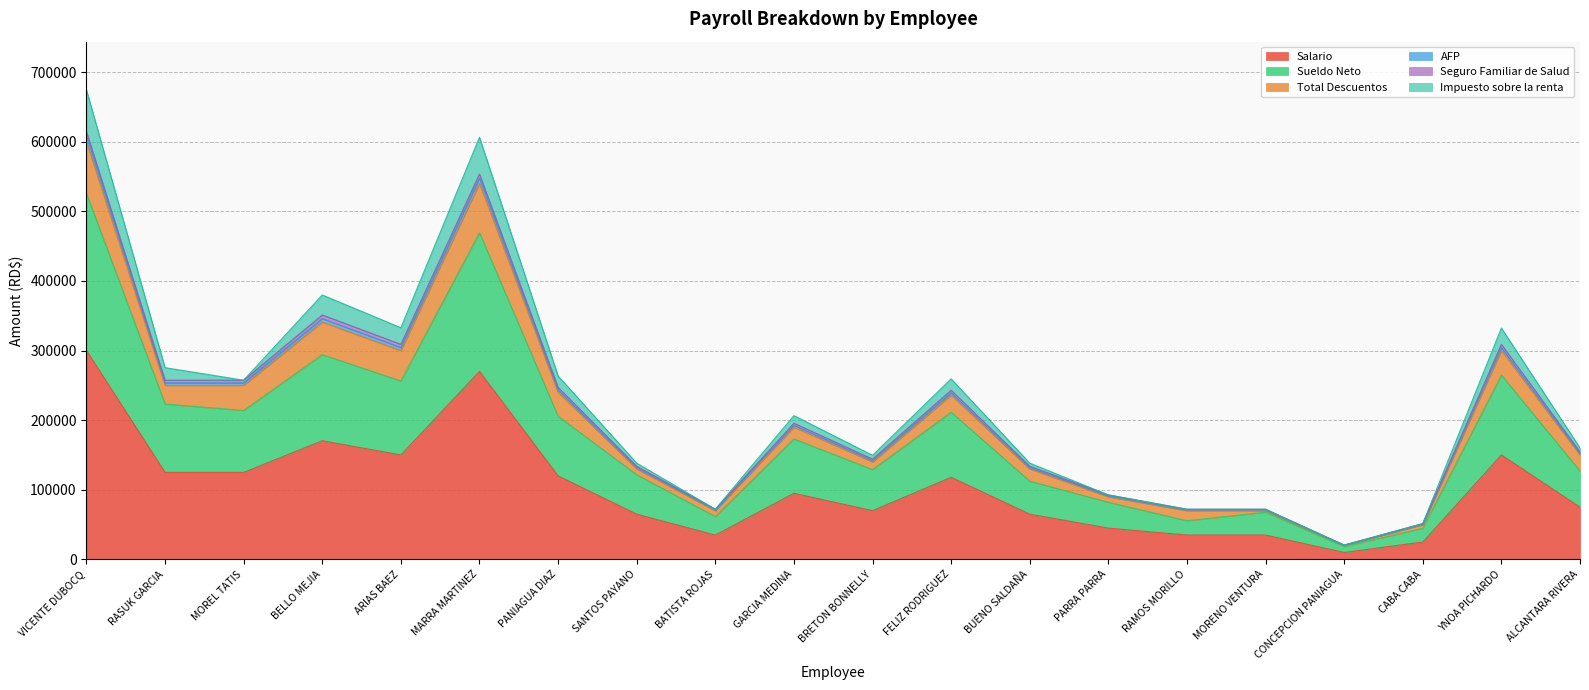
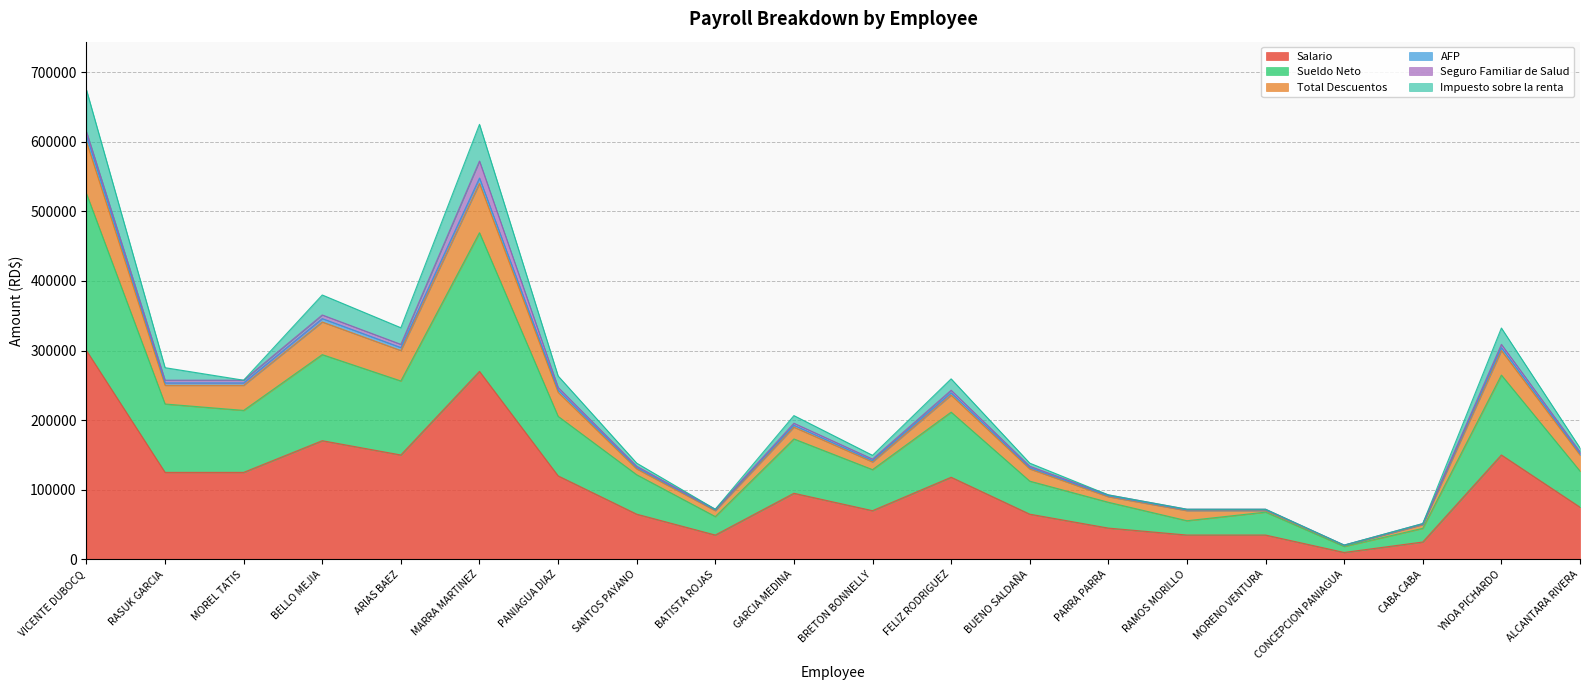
  {
    "AFP": {
      "VICENTE DUBOCQ": 10000,
      "BELLO MEJIA": 0,
      "ARIAS BAEZ": 0,
      "MARRA MARTINEZ": 10000,
      "YNOA PICHARDO": 0
    },
    "Seguro Familiar de Salud": {
      "VICENTE DUBOCQ": 10000,
      "RASUK GARCIA": 0,
      "BELLO MEJIA": 10000,
      "ARIAS BAEZ": 0,
-     "MARRA MARTINEZ": 10000,
+     "MARRA MARTINEZ": 20000,
      "YNOA PICHARDO": 0
    }
  }
